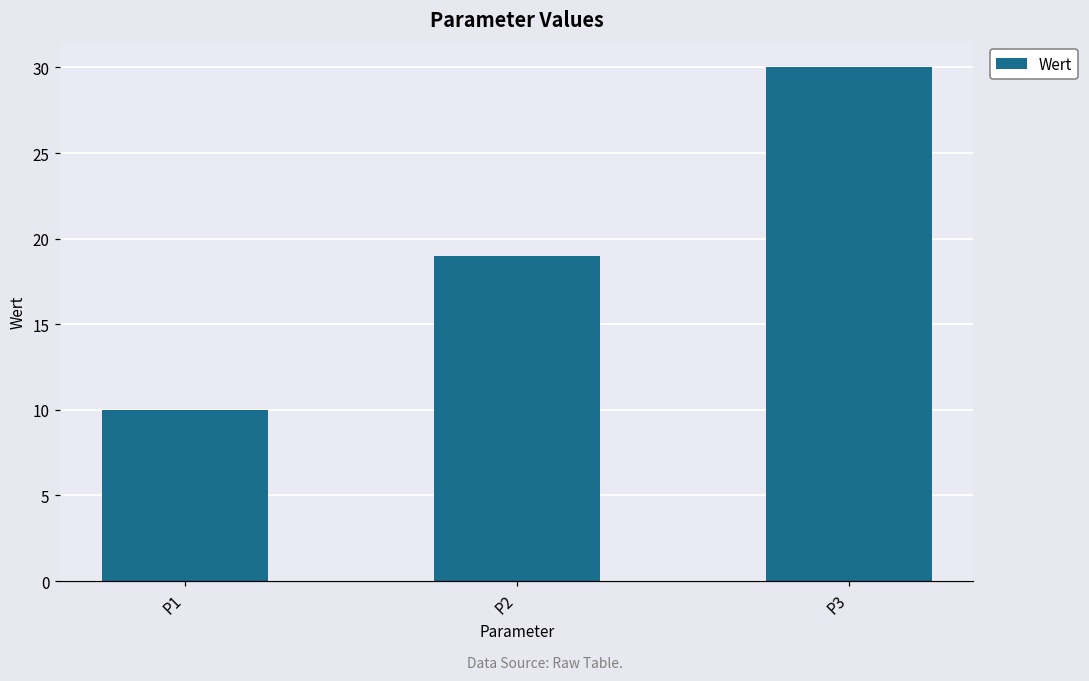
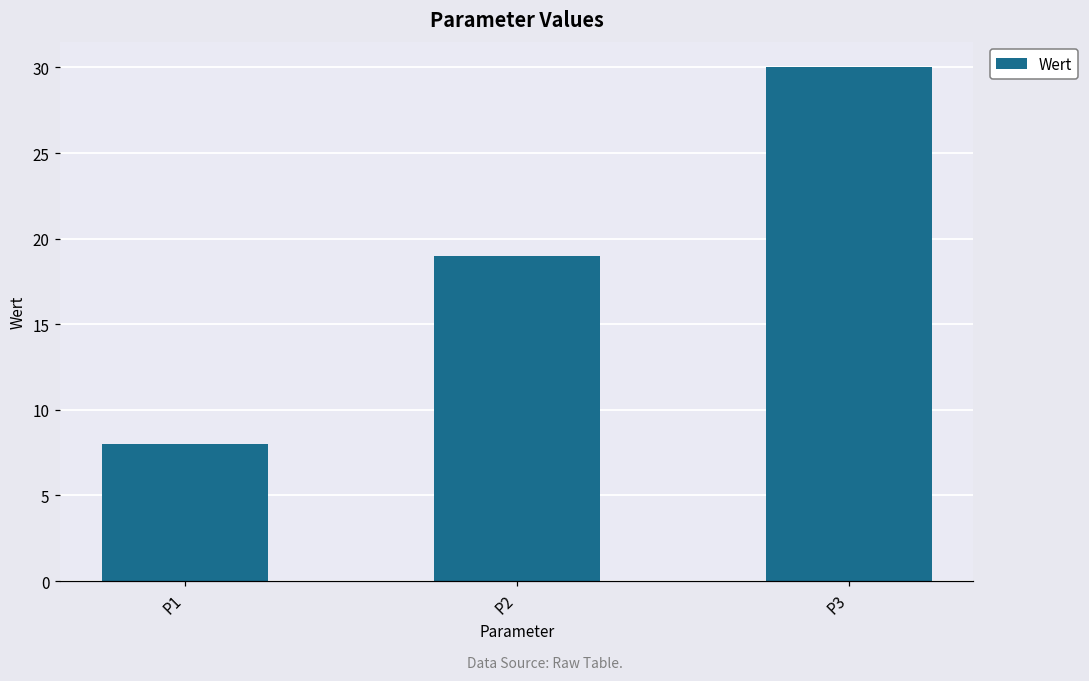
  {
-   "P1": 10,
+   "P1": 8,
    "P2": 19,
    "P3": 30
  }
